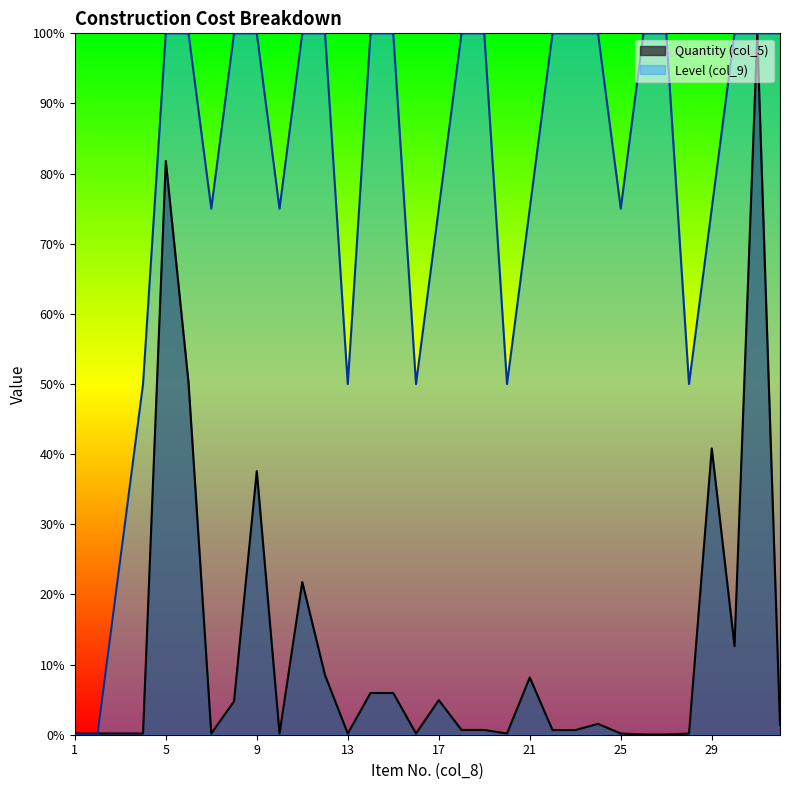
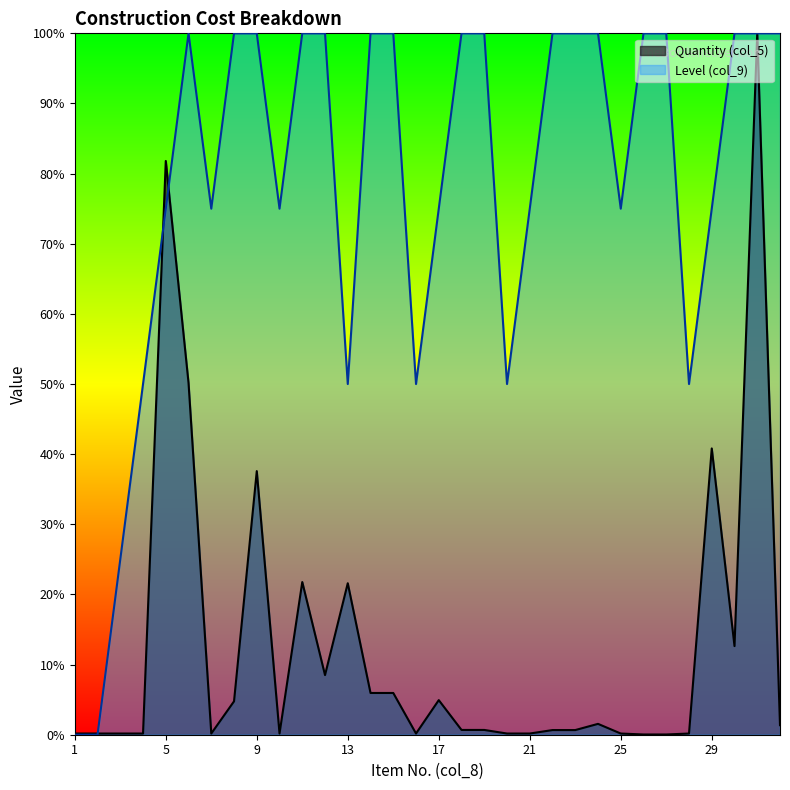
  {
    "Quantity (col_5)": {
      "5": "82%",
      "9": "38%",
-     "13": "0%",
+     "13": "22%",
      "17": "5%",
-     "21": "8%",
+     "21": "0%",
      "25": "0%",
      "29": "41%"
    },
    "Level (col_9)": {
-     "5": "100%",
+     "5": "75%",
      "9": "100%",
      "13": "50%",
      "17": "75%",
      "21": "75%",
      "25": "75%",
      "29": "75%"
    }
  }
